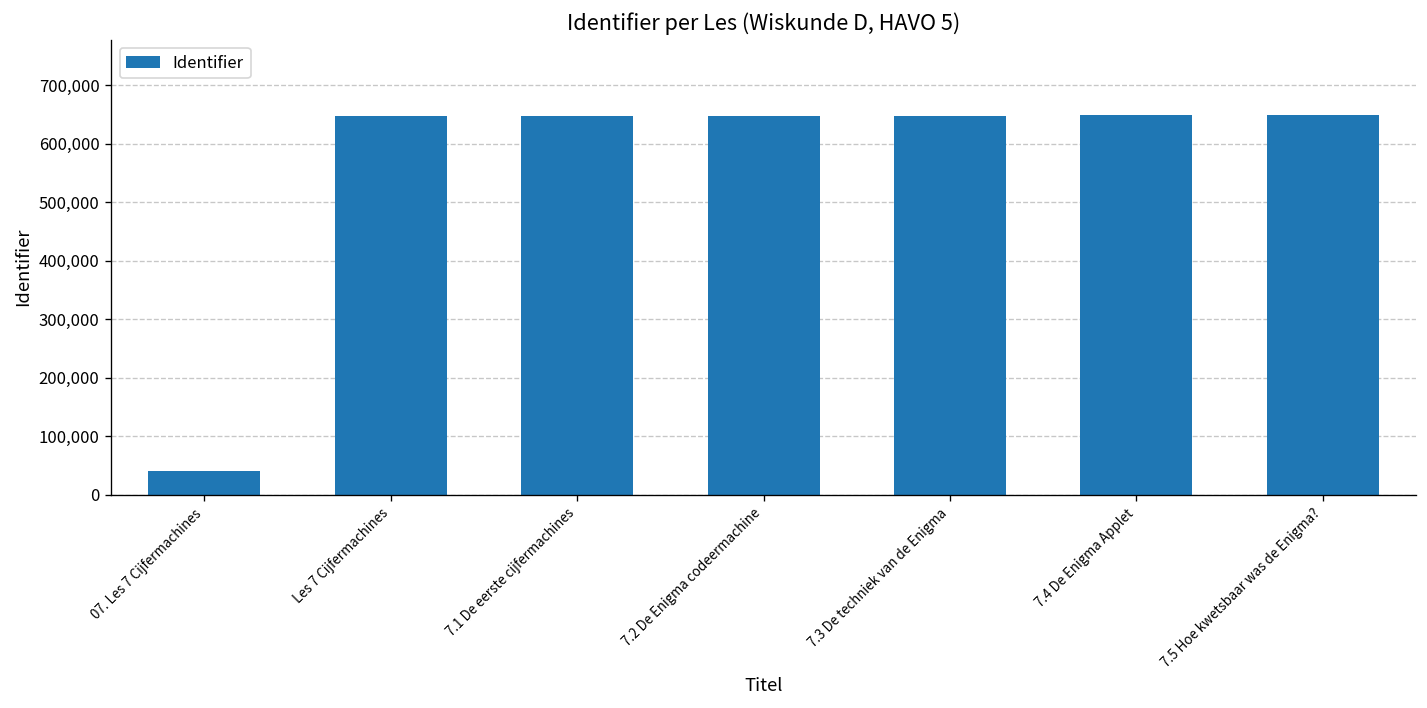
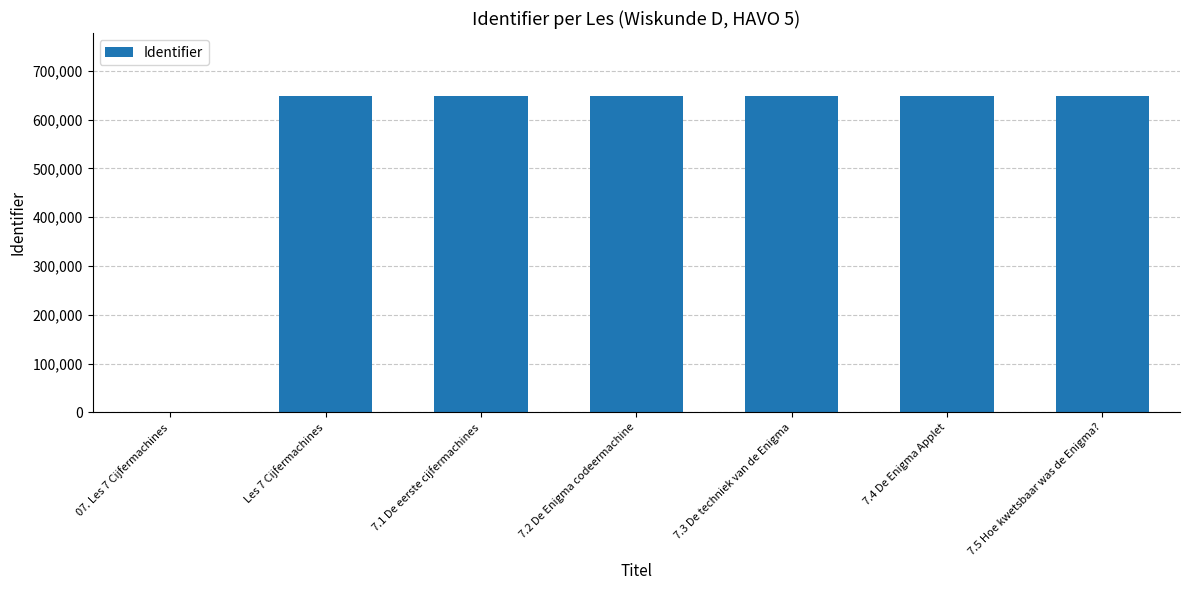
  {
-   "07. Les 7 Cijfermachines": "40,000",
+   "07. Les 7 Cijfermachines": "0",
    "Les 7 Cijfermachines": "650,000",
    "7.1 De eerste cijfermachines": "650,000",
    "7.2 De Enigma codeermachine": "650,000",
    "7.3 De techniek van de Enigma": "650,000",
    "7.4 De Enigma Applet": "650,000",
    "7.5 Hoe kwetsbaar was de Enigma?": "650,000"
  }
